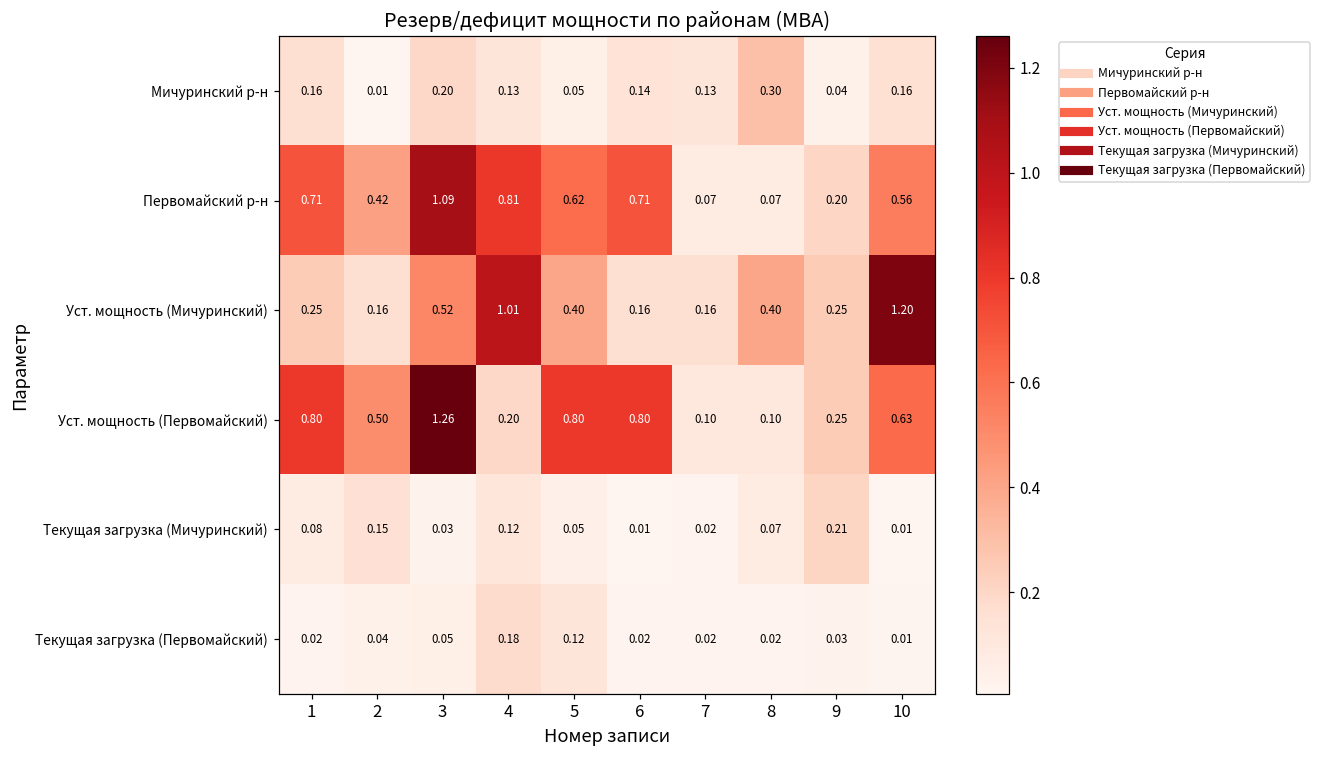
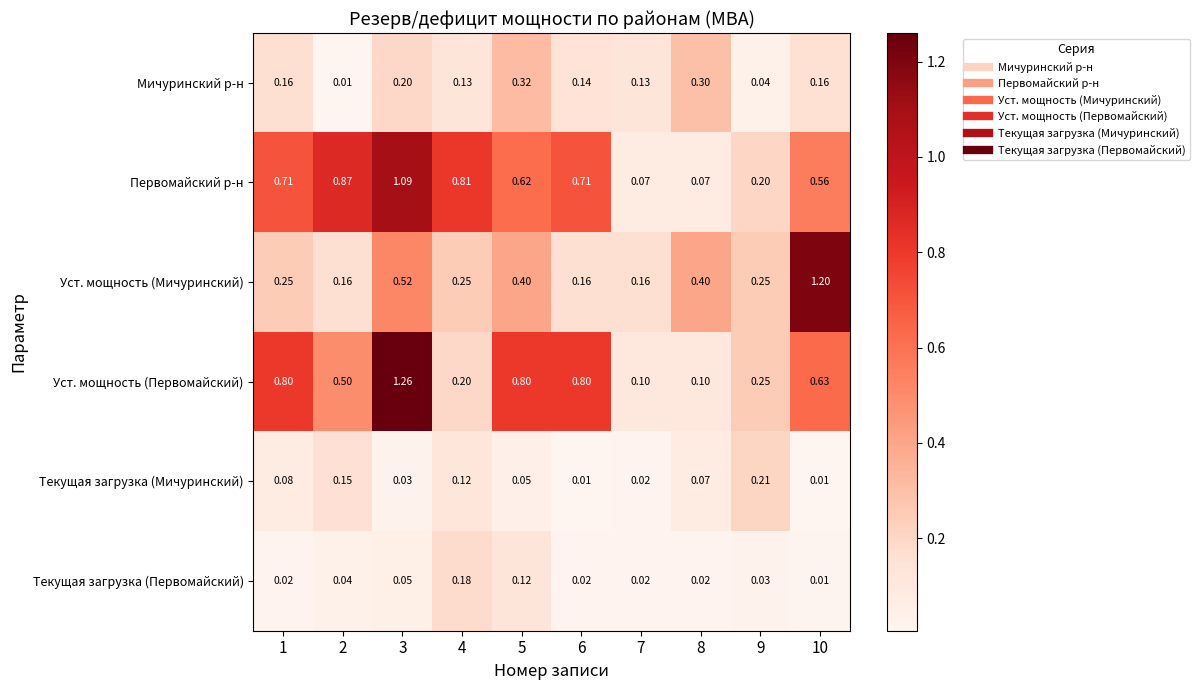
  {
    "Мичуринский р-н": {
      "1": 0.16,
      "2": 0.01,
      "3": 0.20,
      "4": 0.13,
-     "5": 0.05,
+     "5": 0.32,
      "6": 0.14,
      "7": 0.13,
      "8": 0.30,
      "9": 0.04,
      "10": 0.16
    },
    "Первомайский р-н": {
      "1": 0.71,
-     "2": 0.42,
+     "2": 0.87,
      "3": 1.09,
      "4": 0.81,
      "5": 0.62,
      "6": 0.71,
      "7": 0.07,
      "8": 0.07,
      "9": 0.20,
      "10": 0.56
    },
    "Уст. мощность (Мичуринский)": {
      "1": 0.25,
      "2": 0.16,
      "3": 0.52,
-     "4": 1.01,
+     "4": 0.25,
      "5": 0.40,
      "6": 0.16,
      "7": 0.16,
      "8": 0.40,
      "9": 0.25,
      "10": 1.20
    },
    "Уст. мощность (Первомайский)": {
      "1": 0.80,
      "2": 0.50,
      "3": 1.26,
      "4": 0.20,
      "5": 0.80,
      "6": 0.80,
      "7": 0.10,
      "8": 0.10,
      "9": 0.25,
      "10": 0.63
    },
    "Текущая загрузка (Мичуринский)": {
      "1": 0.08,
      "2": 0.15,
      "3": 0.03,
      "4": 0.12,
      "5": 0.05,
      "6": 0.01,
      "7": 0.02,
      "8": 0.07,
      "9": 0.21,
      "10": 0.01
    },
    "Текущая загрузка (Первомайский)": {
      "1": 0.02,
      "2": 0.04,
      "3": 0.05,
      "4": 0.18,
      "5": 0.12,
      "6": 0.02,
      "7": 0.02,
      "8": 0.02,
      "9": 0.03,
      "10": 0.01
    }
  }
